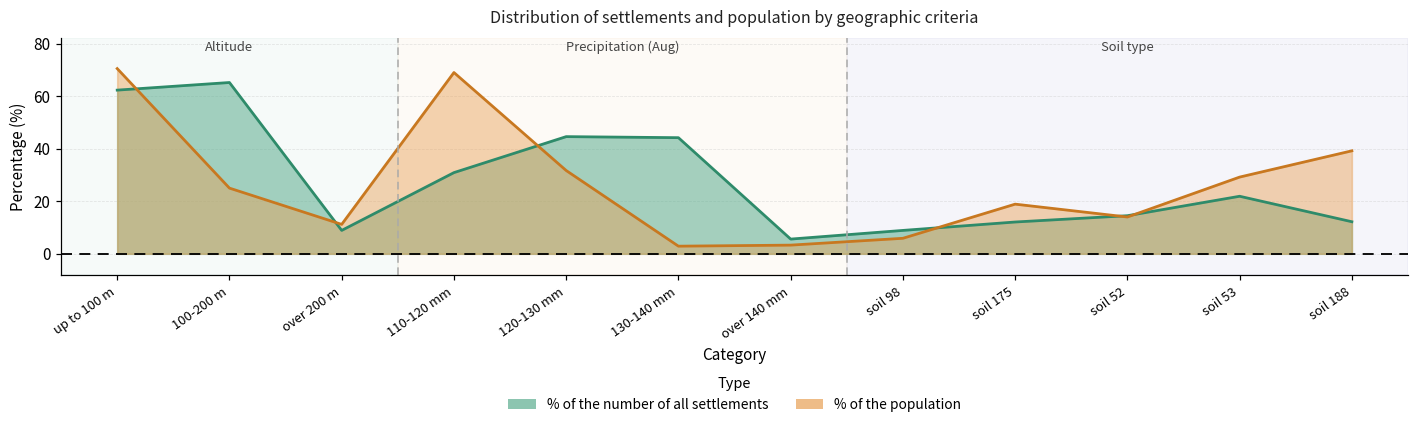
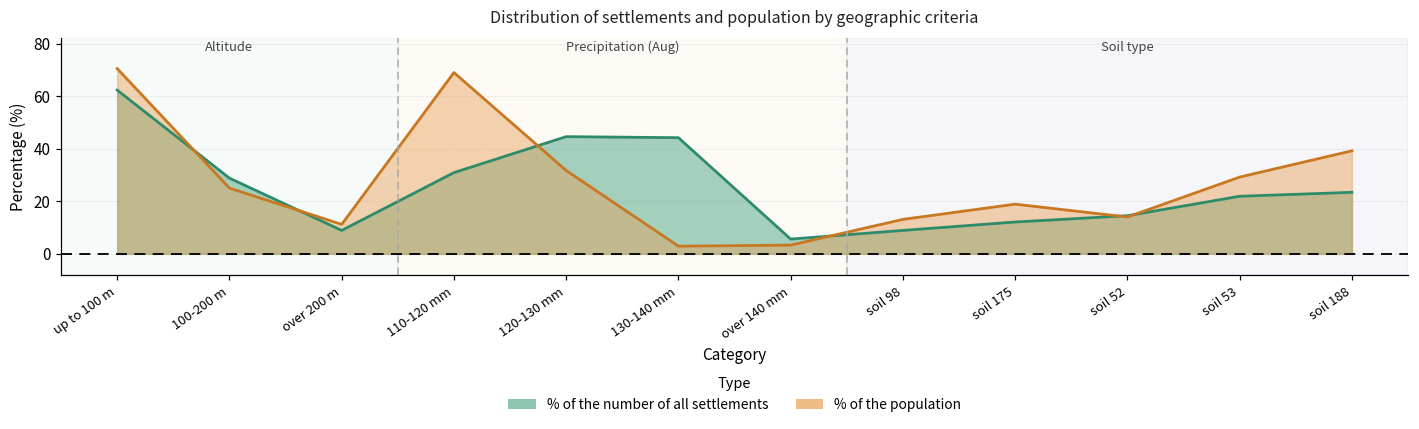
  {
    "% of the number of all settlements": {
      "up to 100 m": 62,
-     "100-200 m": 65,
+     "100-200 m": 29,
      "over 200 m": 9,
      "110-120 mm": 31,
      "120-130 mm": 45,
      "130-140 mm": 44,
      "over 140 mm": 6,
      "soil 98": 9,
      "soil 175": 12,
      "soil 53": 22,
-     "soil 188": 12
+     "soil 188": 23
    },
    "% of the population": {
      "up to 100 m": 71,
      "100-200 m": 25,
      "over 200 m": 11,
      "110-120 mm": 69,
      "120-130 mm": 32,
      "130-140 mm": 3,
      "over 140 mm": 3,
-     "soil 98": 6,
+     "soil 98": 13,
      "soil 175": 19,
      "soil 53": 29,
      "soil 188": 39
    }
  }
